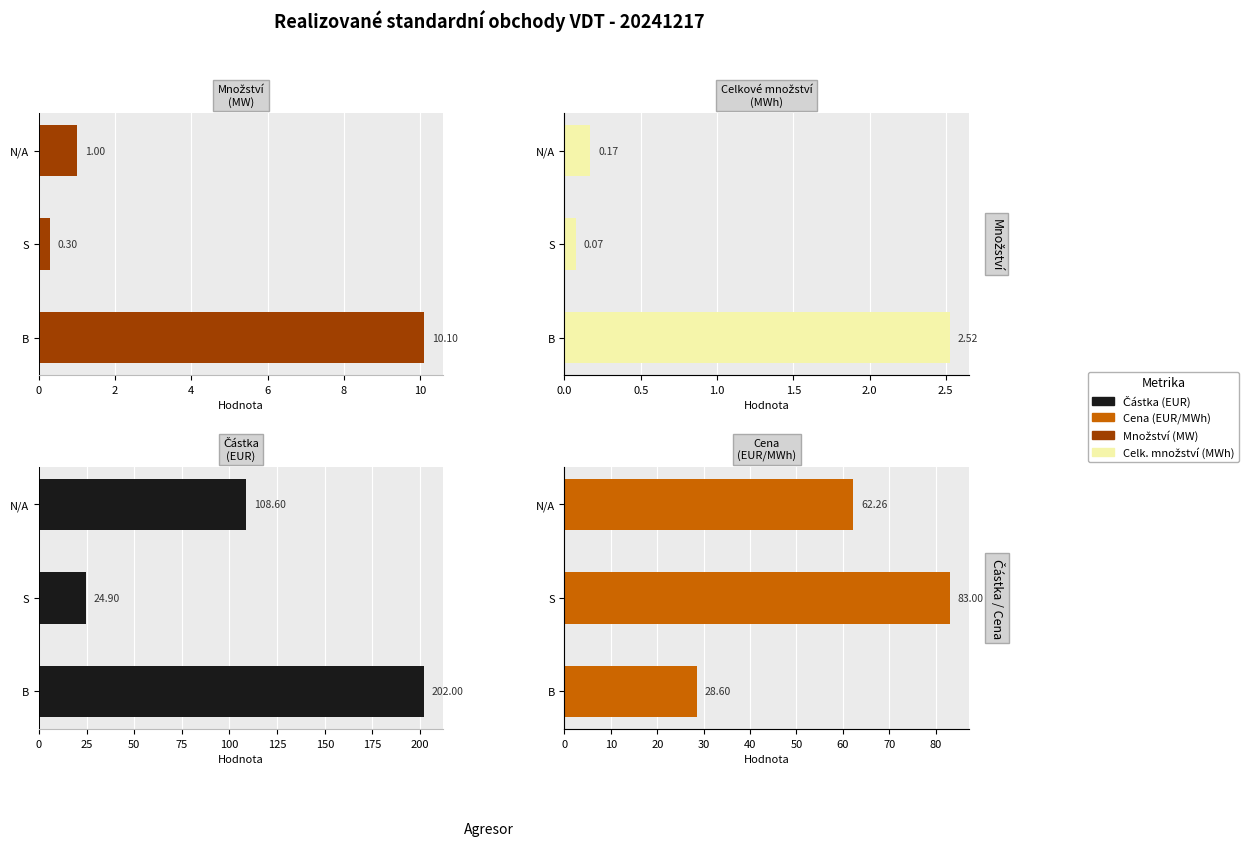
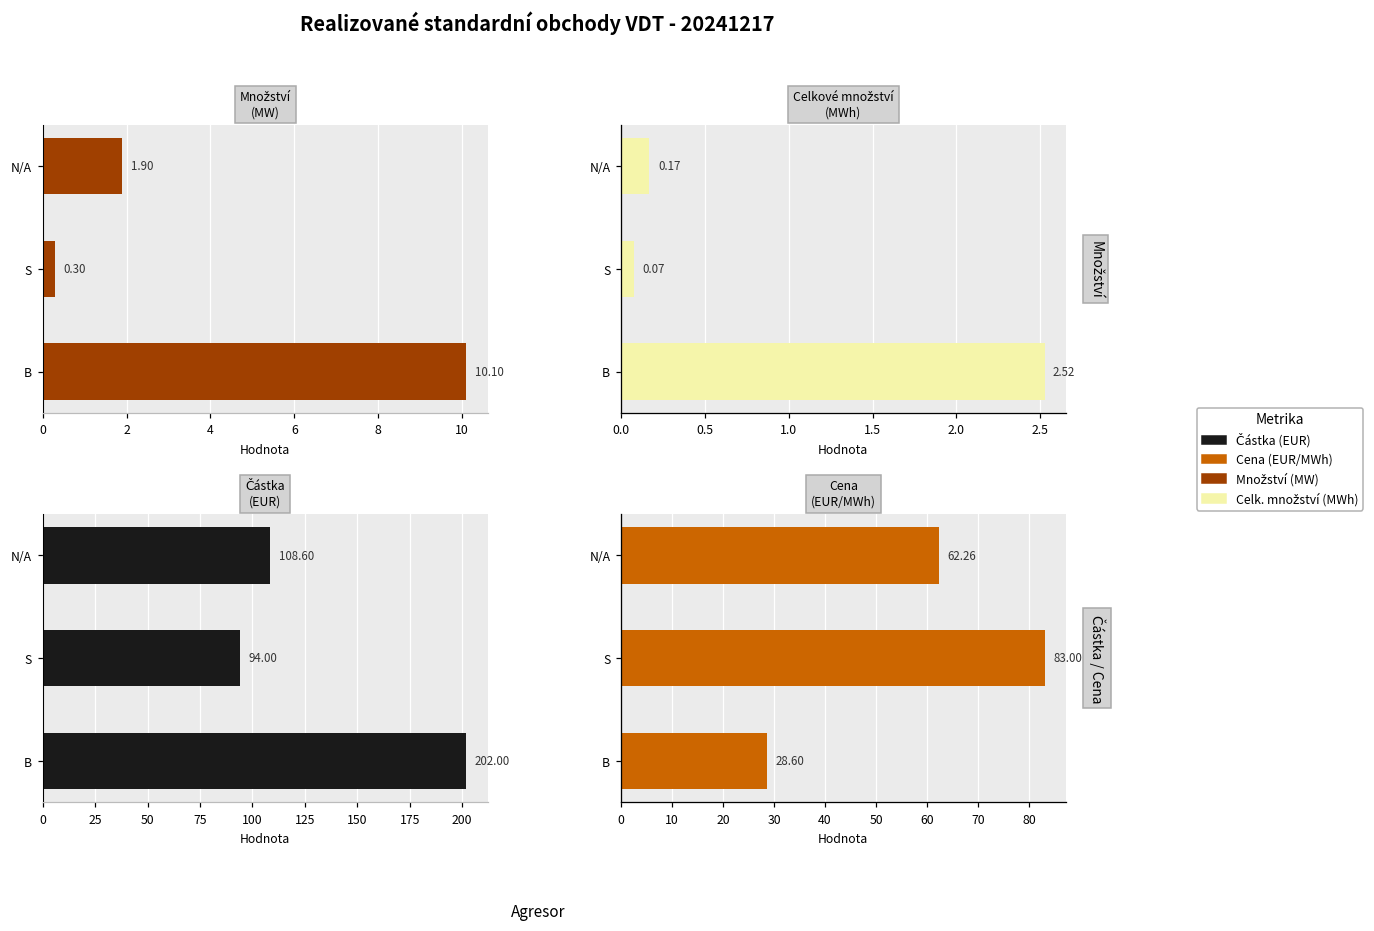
  {
    "Množství (MW)": {
-     "N/A": 1.00,
+     "N/A": 1.90,
      "S": 0.30,
      "B": 10.10
    },
    "Celkové množství (MWh)": {
      "N/A": 0.17,
      "S": 0.07,
      "B": 2.52
    },
    "Částka (EUR)": {
      "N/A": 108.60,
-     "S": 24.90,
+     "S": 94.00,
      "B": 202.00
    },
    "Cena (EUR/MWh)": {
      "N/A": 62.26,
      "S": 83.00,
      "B": 28.60
    }
  }
